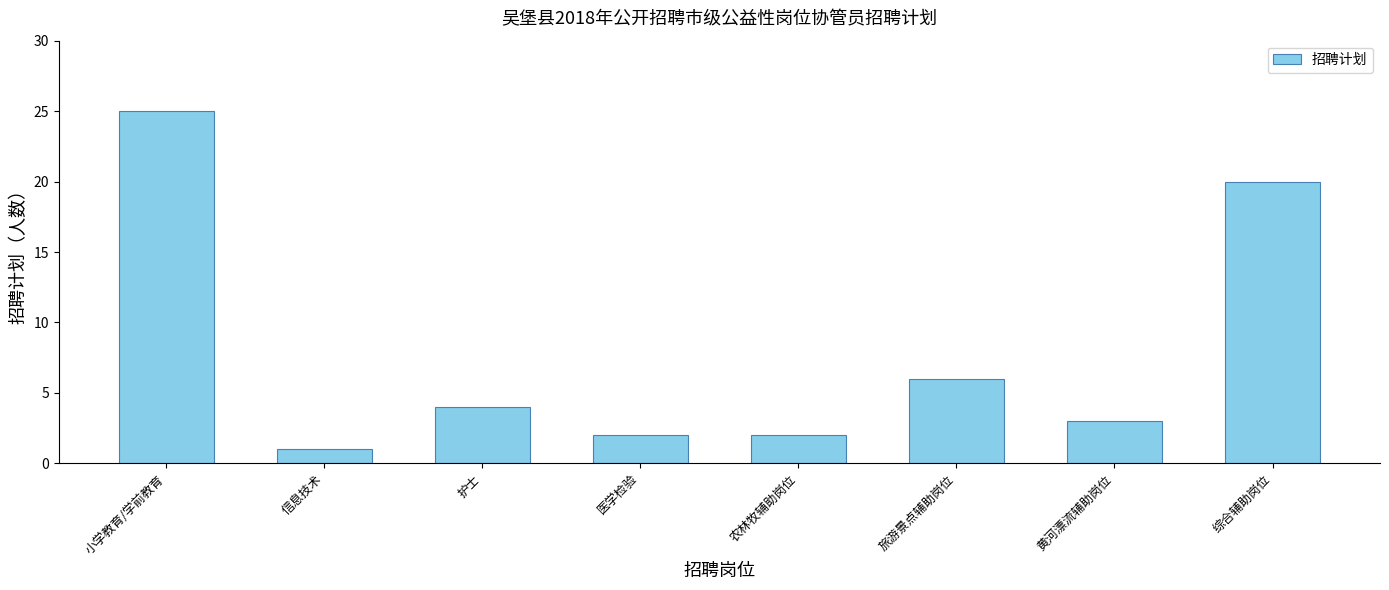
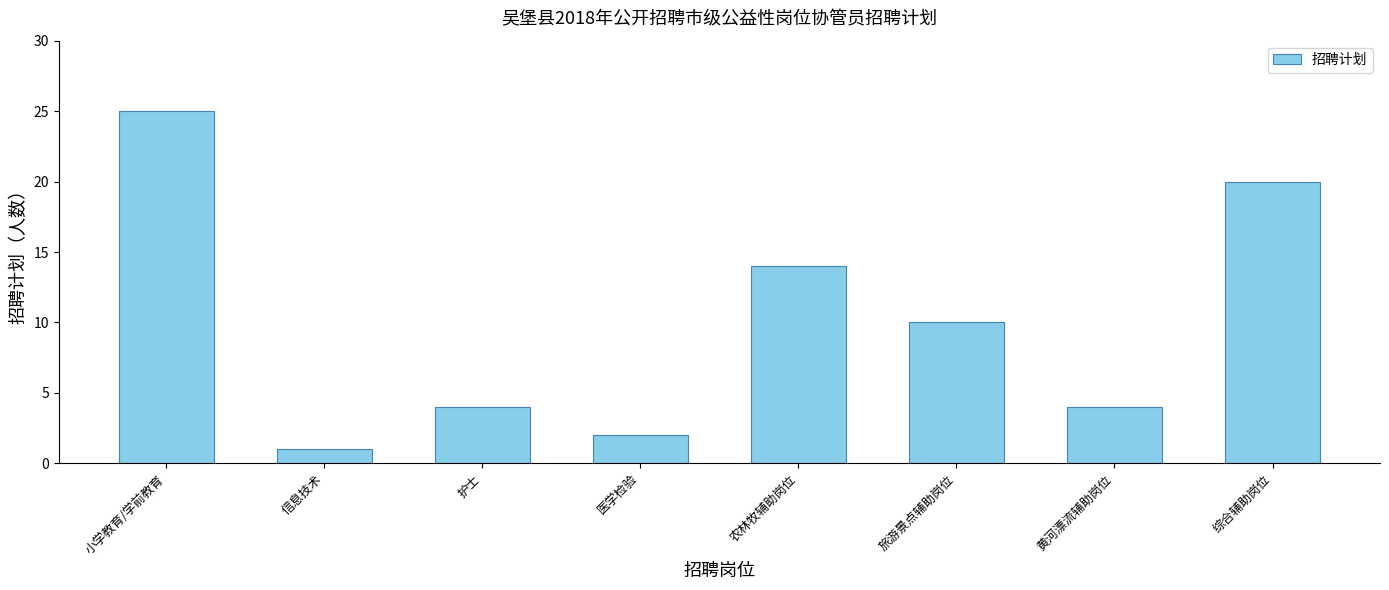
  {
    "小学教育/学前教育": 25,
    "信息技术": 1,
    "护士": 4,
    "医学检验": 2,
-   "农林牧辅助岗位": 2,
-   "旅游景点辅助岗位": 6,
-   "黄河漂流辅助岗位": 3,
+   "农林牧辅助岗位": 14,
+   "旅游景点辅助岗位": 10,
+   "黄河漂流辅助岗位": 4,
    "综合辅助岗位": 20
  }
